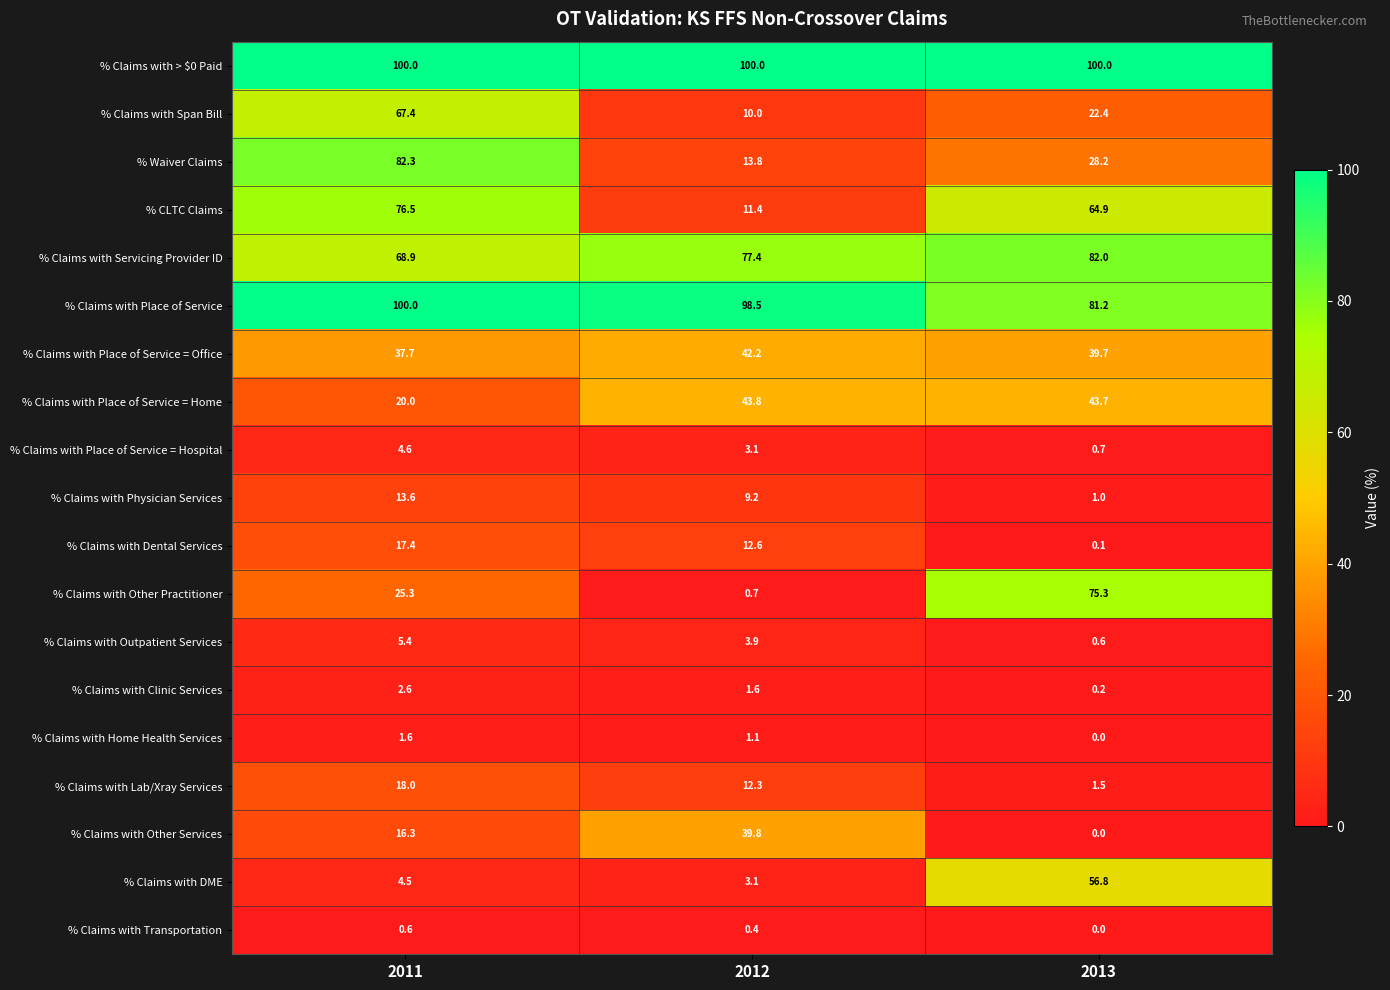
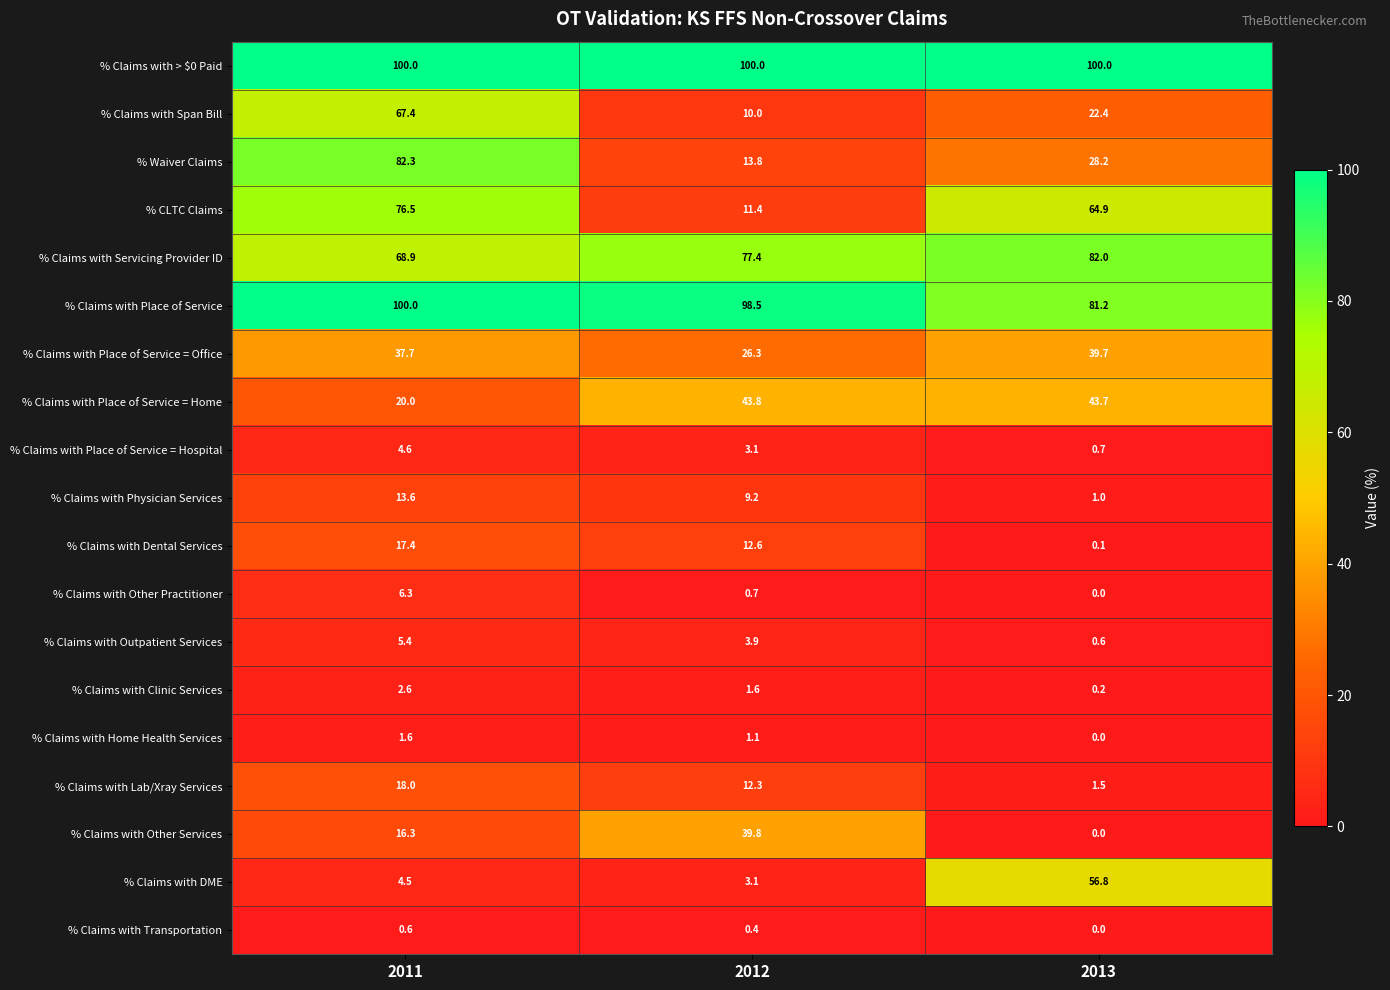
  {
    "% Claims with > $0 Paid": {
      "2011": 100.0,
      "2012": 100.0,
      "2013": 100.0
    },
    "% Claims with Span Bill": {
      "2011": 67.4,
      "2012": 10.0,
      "2013": 22.4
    },
    "% Waiver Claims": {
      "2011": 82.3,
      "2012": 13.8,
      "2013": 28.2
    },
    "% CLTC Claims": {
      "2011": 76.5,
      "2012": 11.4,
      "2013": 64.9
    },
    "% Claims with Servicing Provider ID": {
      "2011": 68.9,
      "2012": 77.4,
      "2013": 82.0
    },
    "% Claims with Place of Service": {
      "2011": 100.0,
      "2012": 98.5,
      "2013": 81.2
    },
    "% Claims with Place of Service = Office": {
      "2011": 37.7,
-     "2012": 42.2,
+     "2012": 26.3,
      "2013": 39.7
    },
    "% Claims with Place of Service = Home": {
      "2011": 20.0,
      "2012": 43.8,
      "2013": 43.7
    },
    "% Claims with Place of Service = Hospital": {
      "2011": 4.6,
      "2012": 3.1,
      "2013": 0.7
    },
    "% Claims with Physician Services": {
      "2011": 13.6,
      "2012": 9.2,
      "2013": 1.0
    },
    "% Claims with Dental Services": {
      "2011": 17.4,
      "2012": 12.6,
      "2013": 0.1
    },
    "% Claims with Other Practitioner": {
-     "2011": 25.3,
+     "2011": 6.3,
      "2012": 0.7,
-     "2013": 75.3
+     "2013": 0.0
    },
    "% Claims with Outpatient Services": {
      "2011": 5.4,
      "2012": 3.9,
      "2013": 0.6
    },
    "% Claims with Clinic Services": {
      "2011": 2.6,
      "2012": 1.6,
      "2013": 0.2
    },
    "% Claims with Home Health Services": {
      "2011": 1.6,
      "2012": 1.1,
      "2013": 0.0
    },
    "% Claims with Lab/Xray Services": {
      "2011": 18.0,
      "2012": 12.3,
      "2013": 1.5
    },
    "% Claims with Other Services": {
      "2011": 16.3,
      "2012": 39.8,
      "2013": 0.0
    },
    "% Claims with DME": {
      "2011": 4.5,
      "2012": 3.1,
      "2013": 56.8
    },
    "% Claims with Transportation": {
      "2011": 0.6,
      "2012": 0.4,
      "2013": 0.0
    }
  }
